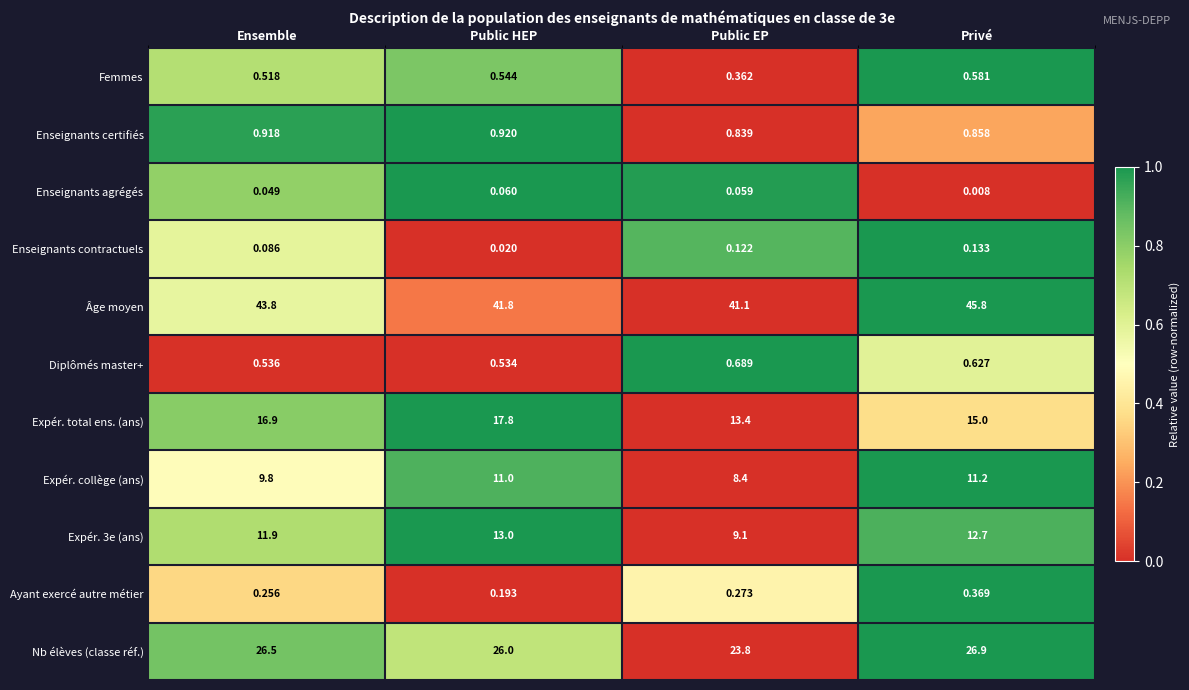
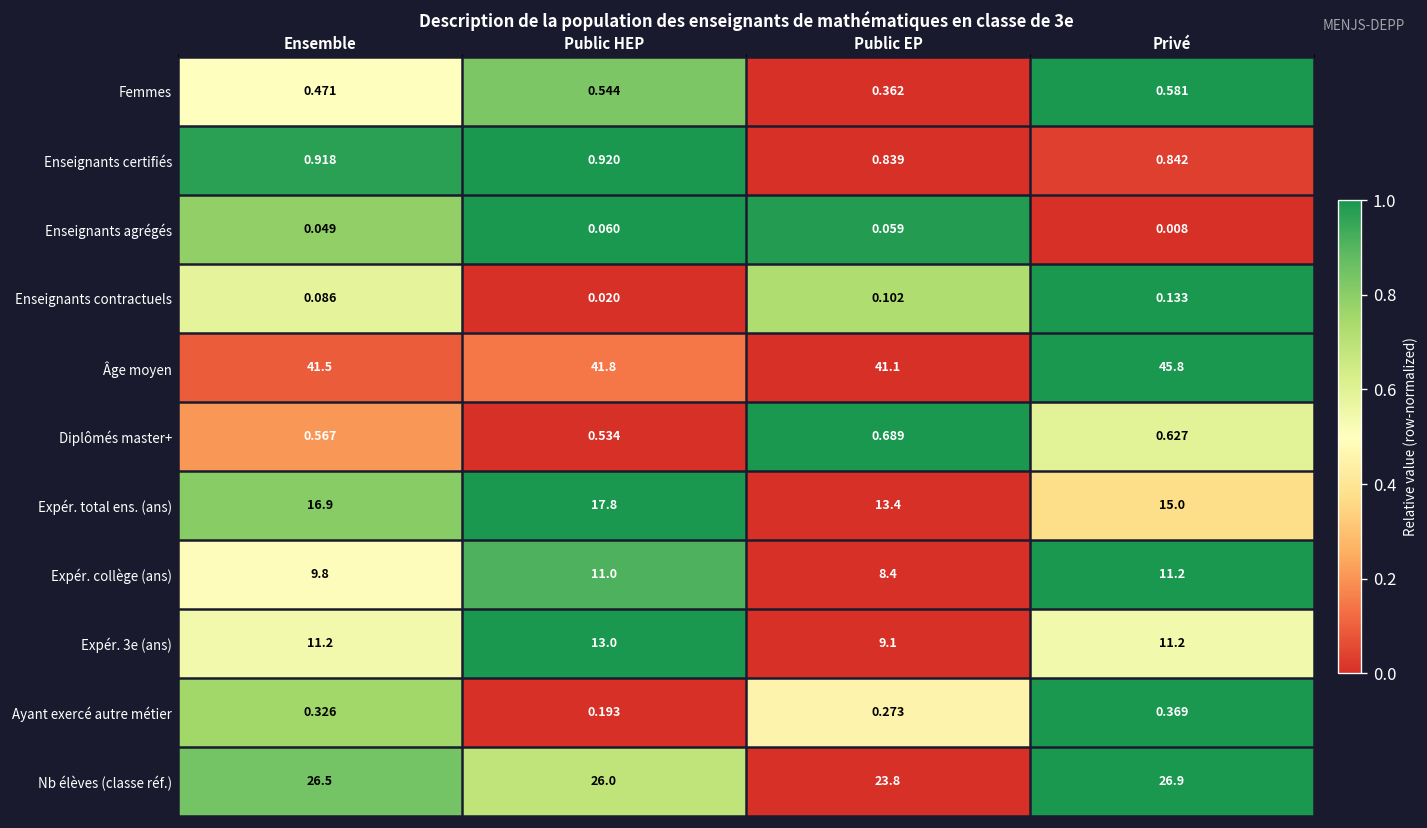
  {
    "Femmes": {
-     "Ensemble": 0.518,
+     "Ensemble": 0.471,
      "Public HEP": 0.544,
      "Public EP": 0.362,
      "Privé": 0.581
    },
    "Enseignants certifiés": {
      "Ensemble": 0.918,
      "Public HEP": 0.920,
      "Public EP": 0.839,
-     "Privé": 0.858
+     "Privé": 0.842
    },
    "Enseignants agrégés": {
      "Ensemble": 0.049,
      "Public HEP": 0.060,
      "Public EP": 0.059,
      "Privé": 0.008
    },
    "Enseignants contractuels": {
      "Ensemble": 0.086,
      "Public HEP": 0.020,
-     "Public EP": 0.122,
+     "Public EP": 0.102,
      "Privé": 0.133
    },
    "Âge moyen": {
-     "Ensemble": 43.8,
+     "Ensemble": 41.5,
      "Public HEP": 41.8,
      "Public EP": 41.1,
      "Privé": 45.8
    },
    "Diplômés master+": {
-     "Ensemble": 0.536,
+     "Ensemble": 0.567,
      "Public HEP": 0.534,
      "Public EP": 0.689,
      "Privé": 0.627
    },
    "Expér. total ens. (ans)": {
      "Ensemble": 16.9,
      "Public HEP": 17.8,
      "Public EP": 13.4,
      "Privé": 15.0
    },
    "Expér. collège (ans)": {
      "Ensemble": 9.8,
      "Public HEP": 11.0,
      "Public EP": 8.4,
      "Privé": 11.2
    },
    "Expér. 3e (ans)": {
-     "Ensemble": 11.9,
+     "Ensemble": 11.2,
      "Public HEP": 13.0,
      "Public EP": 9.1,
-     "Privé": 12.7
+     "Privé": 11.2
    },
    "Ayant exercé autre métier": {
-     "Ensemble": 0.256,
+     "Ensemble": 0.326,
      "Public HEP": 0.193,
      "Public EP": 0.273,
      "Privé": 0.369
    },
    "Nb élèves (classe réf.)": {
      "Ensemble": 26.5,
      "Public HEP": 26.0,
      "Public EP": 23.8,
      "Privé": 26.9
    }
  }
